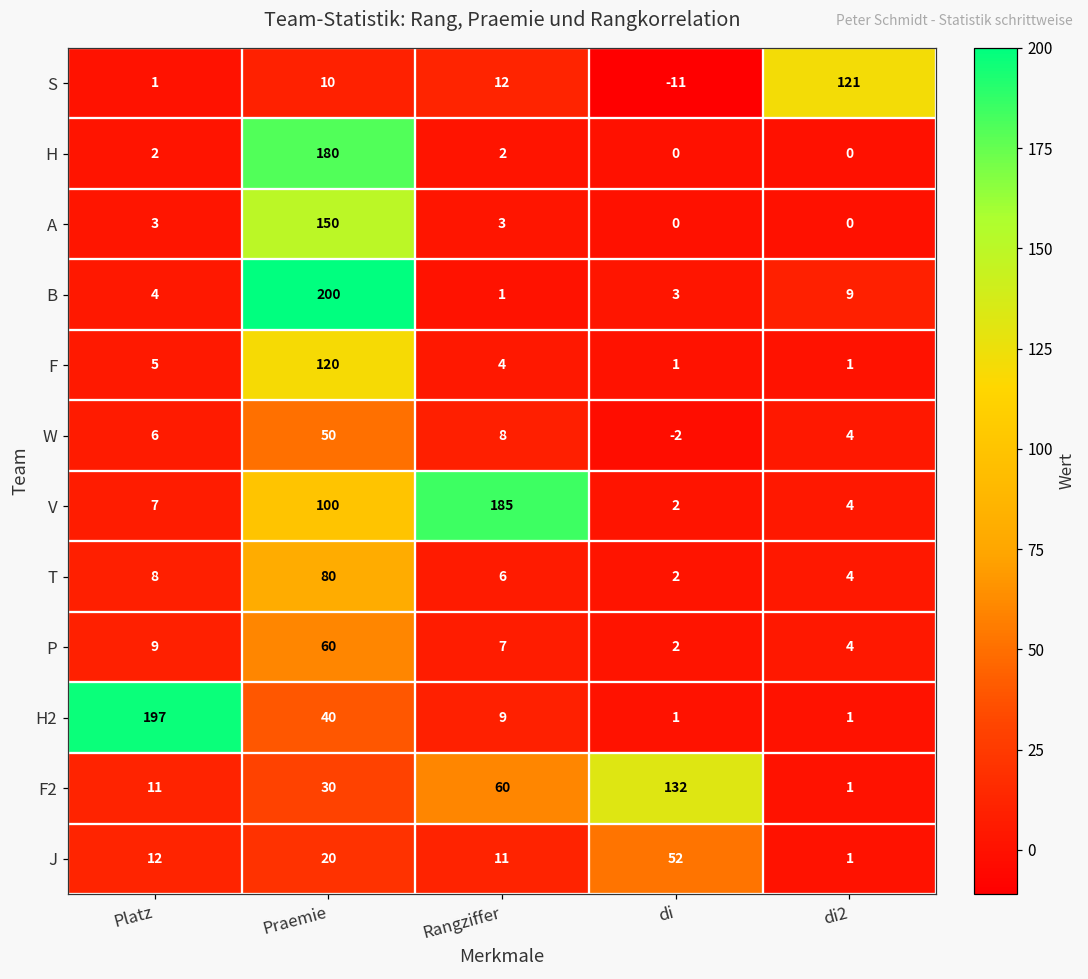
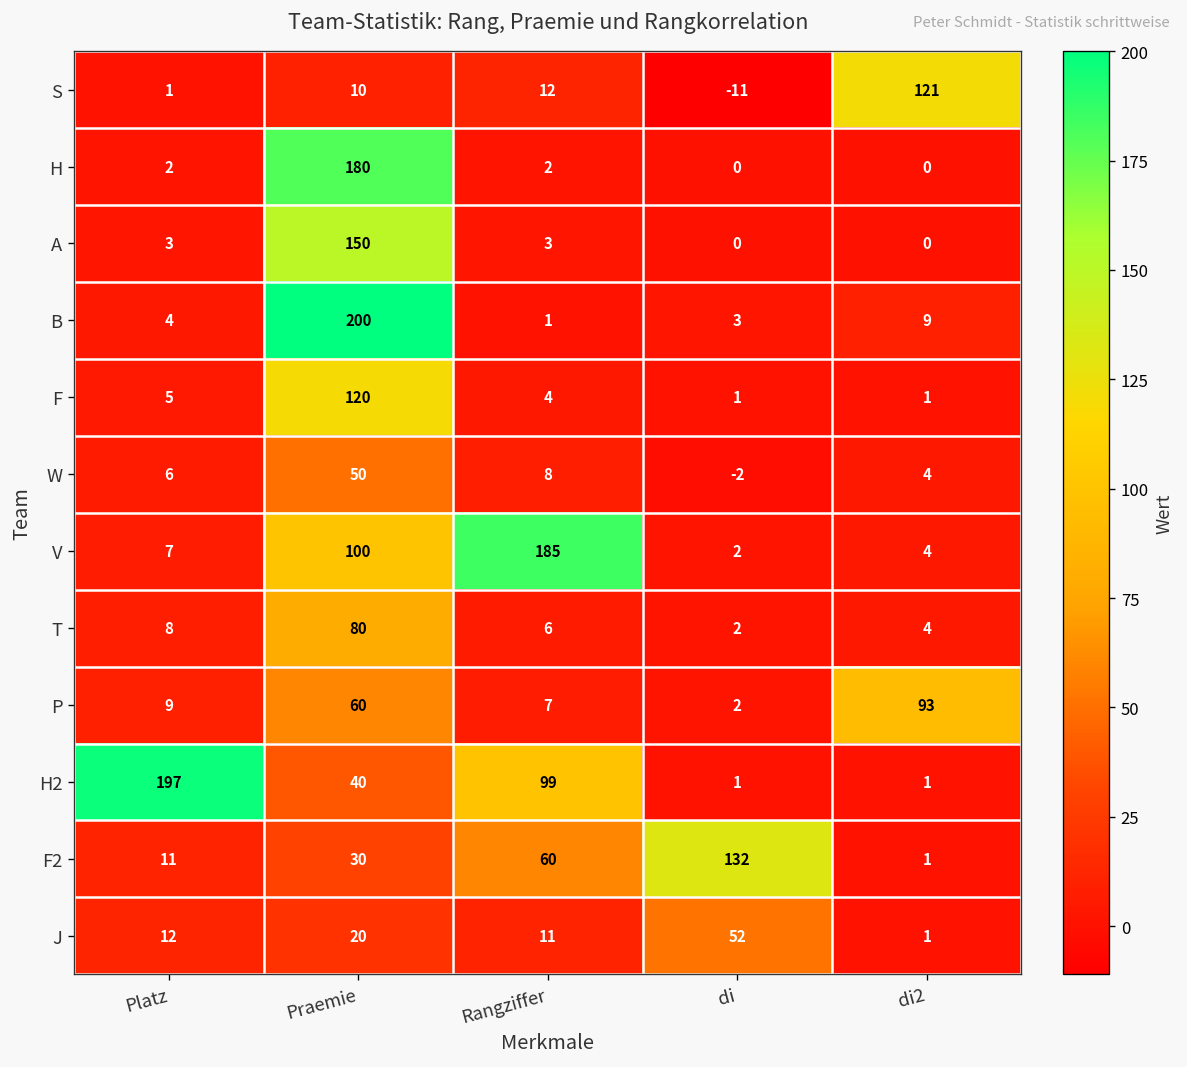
  {
    "S": {
      "Platz": 1,
      "Praemie": 10,
      "Rangziffer": 12,
      "di": -11,
      "di2": 121
    },
    "H": {
      "Platz": 2,
      "Praemie": 180,
      "Rangziffer": 2,
      "di": 0,
      "di2": 0
    },
    "A": {
      "Platz": 3,
      "Praemie": 150,
      "Rangziffer": 3,
      "di": 0,
      "di2": 0
    },
    "B": {
      "Platz": 4,
      "Praemie": 200,
      "Rangziffer": 1,
      "di": 3,
      "di2": 9
    },
    "F": {
      "Platz": 5,
      "Praemie": 120,
      "Rangziffer": 4,
      "di": 1,
      "di2": 1
    },
    "W": {
      "Platz": 6,
      "Praemie": 50,
      "Rangziffer": 8,
      "di": -2,
      "di2": 4
    },
    "V": {
      "Platz": 7,
      "Praemie": 100,
      "Rangziffer": 185,
      "di": 2,
      "di2": 4
    },
    "T": {
      "Platz": 8,
      "Praemie": 80,
      "Rangziffer": 6,
      "di": 2,
      "di2": 4
    },
    "P": {
      "Platz": 9,
      "Praemie": 60,
      "Rangziffer": 7,
      "di": 2,
-     "di2": 4
+     "di2": 93
    },
    "H2": {
      "Platz": 197,
      "Praemie": 40,
-     "Rangziffer": 9,
+     "Rangziffer": 99,
      "di": 1,
      "di2": 1
    },
    "F2": {
      "Platz": 11,
      "Praemie": 30,
      "Rangziffer": 60,
      "di": 132,
      "di2": 1
    },
    "J": {
      "Platz": 12,
      "Praemie": 20,
      "Rangziffer": 11,
      "di": 52,
      "di2": 1
    }
  }
